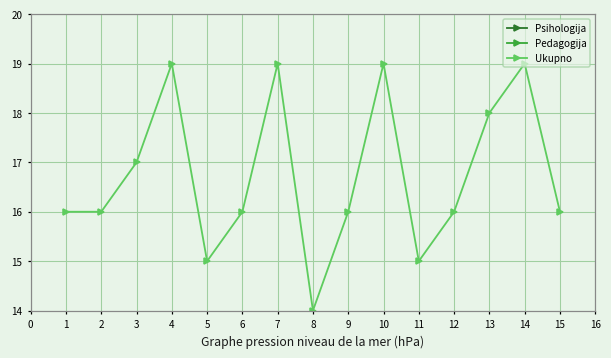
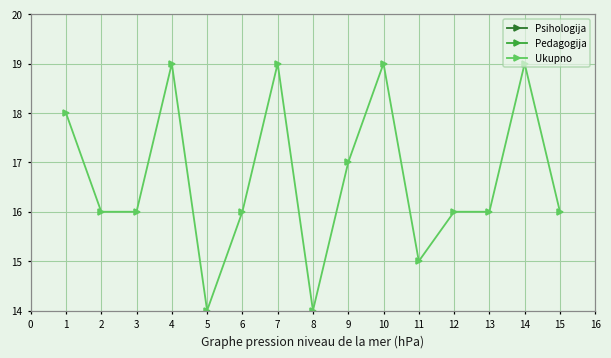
  {
    "Ukupno": {
-     "1": 16,
+     "1": 18,
      "2": 16,
-     "3": 17,
+     "3": 16,
      "4": 19,
-     "5": 15,
+     "5": 14,
      "6": 16,
      "7": 19,
      "8": 14,
-     "9": 16,
+     "9": 17,
      "10": 19,
      "11": 15,
      "12": 16,
-     "13": 18,
+     "13": 16,
      "15": 16
    }
  }
